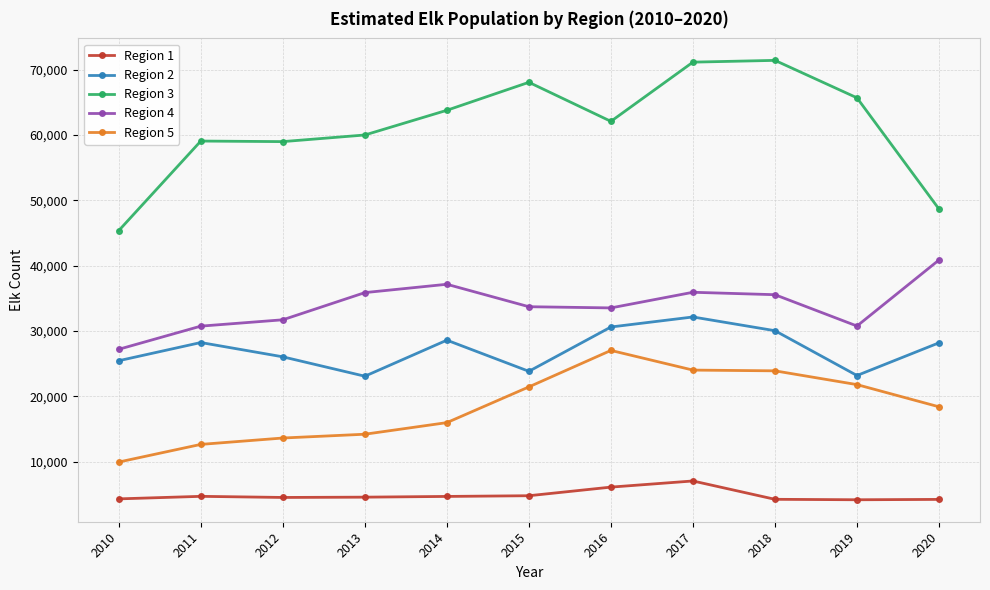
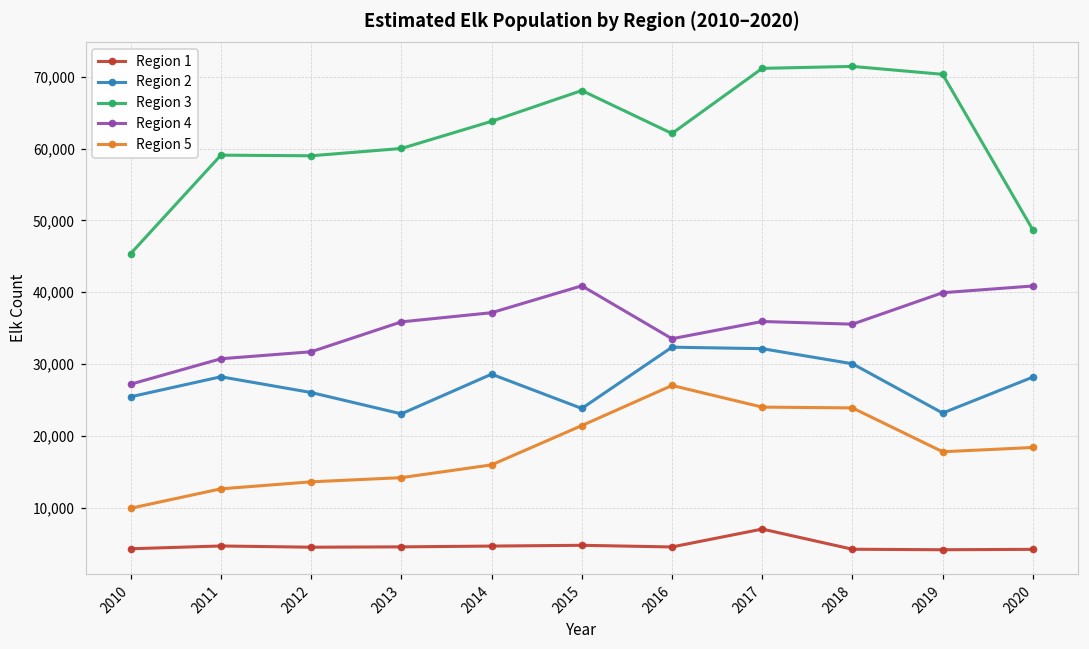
  {
    "Region 1": {
      "2010": "4,000",
      "2011": "5,000",
      "2012": "4,000",
      "2013": "5,000",
      "2014": "5,000",
      "2015": "5,000",
-     "2016": "6,000",
+     "2016": "5,000",
      "2017": "7,000",
      "2018": "4,000",
      "2019": "4,000",
      "2020": "4,000"
    },
    "Region 2": {
      "2010": "25,000",
      "2011": "28,000",
      "2012": "26,000",
      "2013": "23,000",
      "2014": "29,000",
      "2015": "24,000",
-     "2016": "31,000",
+     "2016": "32,000",
      "2017": "32,000",
      "2018": "30,000",
      "2019": "23,000",
      "2020": "28,000"
    },
    "Region 3": {
      "2010": "45,000",
      "2011": "59,000",
      "2012": "59,000",
      "2013": "60,000",
      "2014": "64,000",
      "2015": "68,000",
      "2016": "62,000",
      "2017": "71,000",
      "2018": "71,000",
-     "2019": "66,000",
+     "2019": "70,000",
      "2020": "49,000"
    },
    "Region 4": {
      "2010": "27,000",
      "2011": "31,000",
      "2012": "32,000",
      "2013": "36,000",
      "2014": "37,000",
-     "2015": "34,000",
+     "2015": "41,000",
      "2016": "34,000",
      "2017": "36,000",
      "2018": "36,000",
-     "2019": "31,000",
+     "2019": "40,000",
      "2020": "41,000"
    },
    "Region 5": {
      "2010": "10,000",
      "2011": "13,000",
      "2012": "14,000",
      "2013": "14,000",
      "2014": "16,000",
      "2015": "21,000",
      "2016": "27,000",
      "2017": "24,000",
      "2018": "24,000",
-     "2019": "22,000",
+     "2019": "18,000",
      "2020": "18,000"
    }
  }
